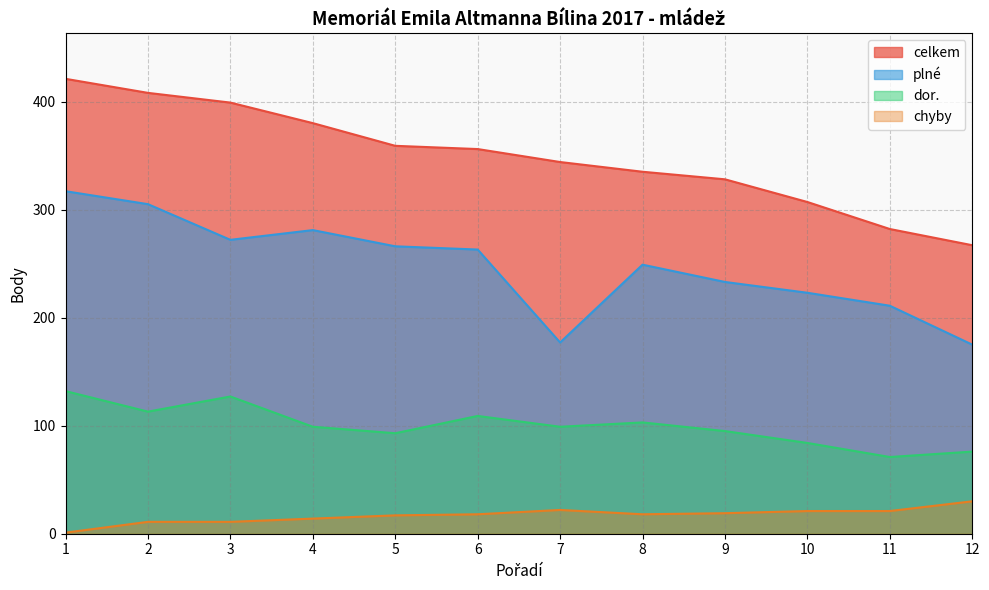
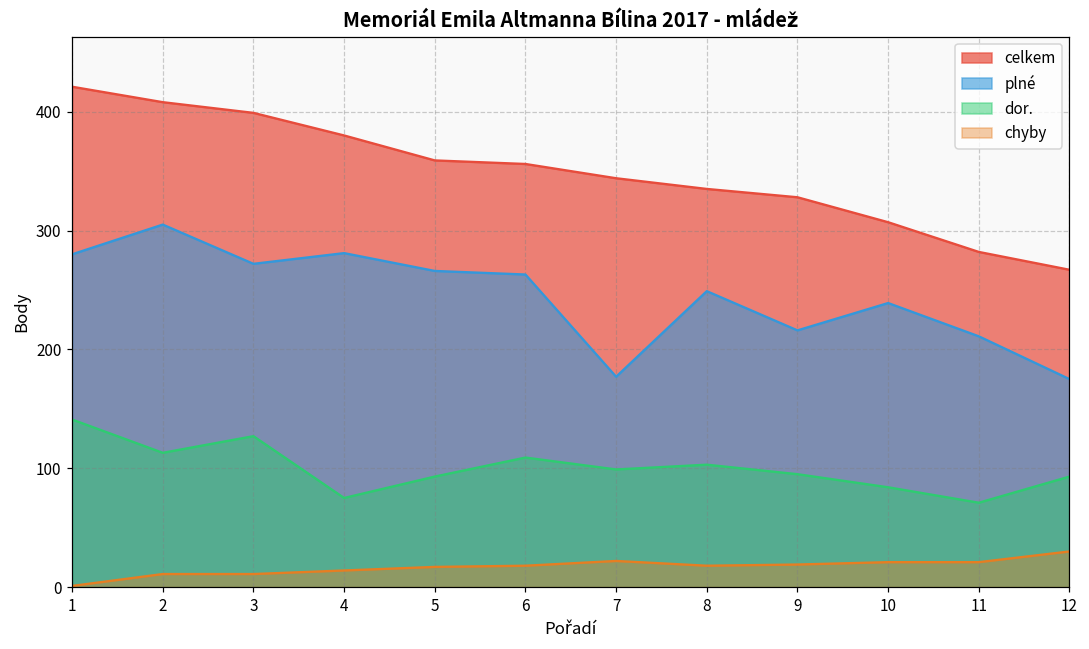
  {
    "plné": {
-     "1": 317,
+     "1": 280,
      "2": 305,
      "3": 272,
      "4": 281,
      "5": 266,
      "6": 263,
      "7": 177,
      "8": 249,
-     "9": 233,
-     "10": 223,
+     "9": 216,
+     "10": 239,
      "11": 211,
      "12": 175
    },
    "dor.": {
-     "1": 132,
+     "1": 141,
      "2": 113,
      "3": 127,
-     "4": 99,
+     "4": 75,
      "5": 93,
      "6": 109,
      "7": 99,
      "8": 103,
      "9": 95,
      "10": 84,
      "11": 71,
-     "12": 76
+     "12": 93
    }
  }
